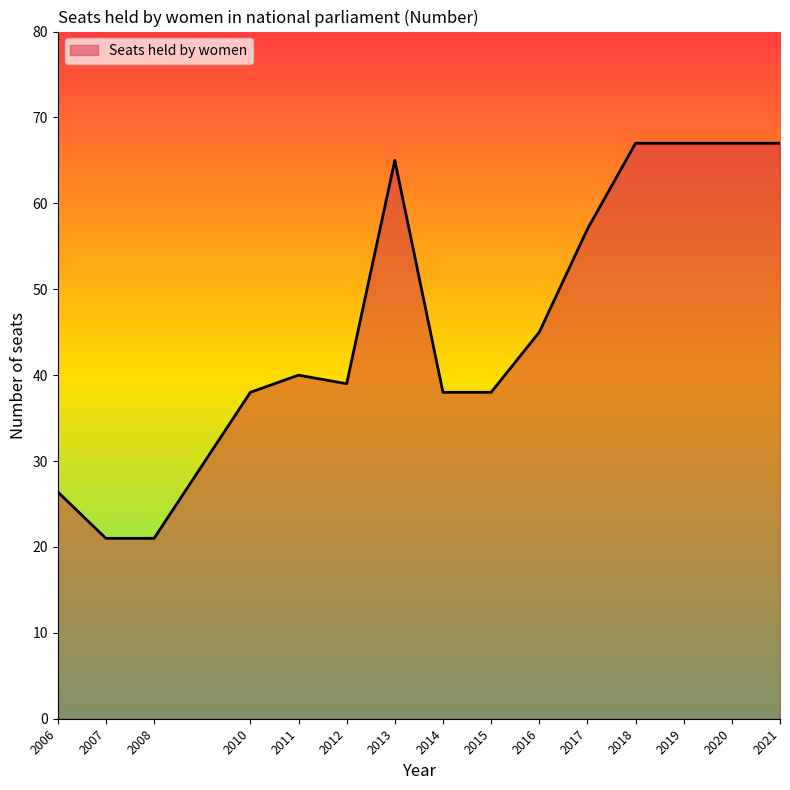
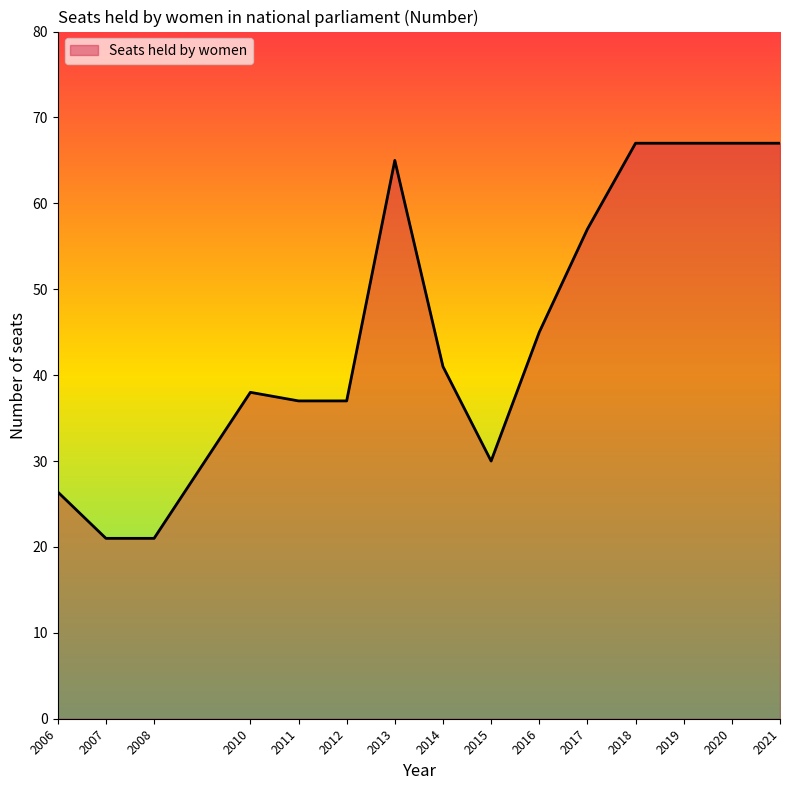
  {
    "2006": 26,
    "2007": 21,
    "2008": 21,
    "2010": 38,
-   "2011": 40,
-   "2012": 39,
+   "2011": 37,
+   "2012": 37,
    "2013": 65,
-   "2014": 38,
-   "2015": 38,
+   "2014": 41,
+   "2015": 30,
    "2016": 45,
    "2017": 57,
    "2018": 67,
    "2019": 67,
    "2020": 67,
    "2021": 67
  }
